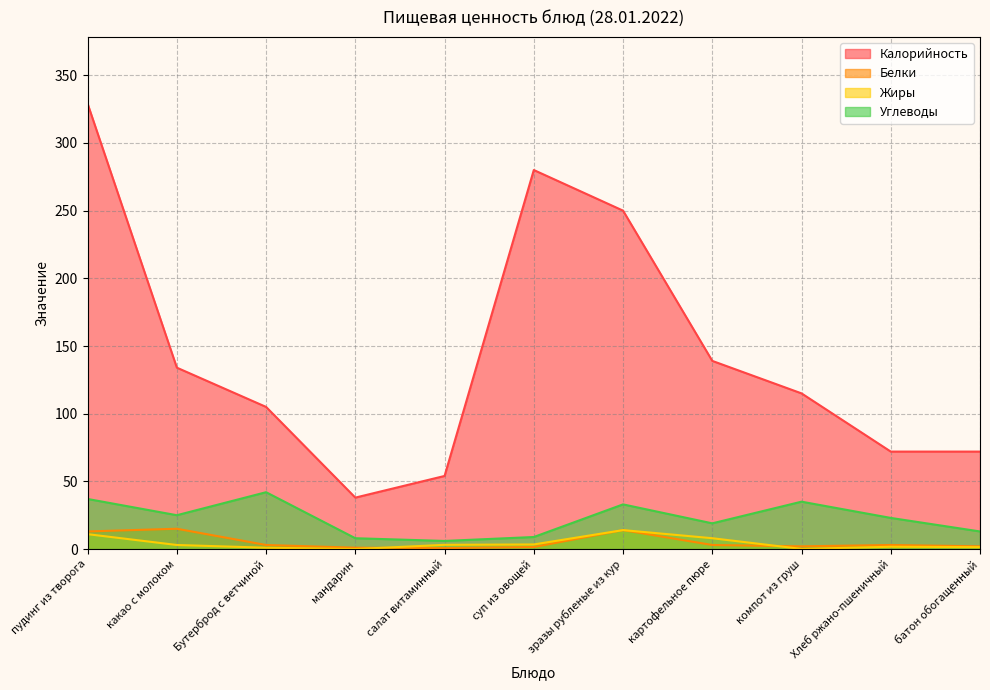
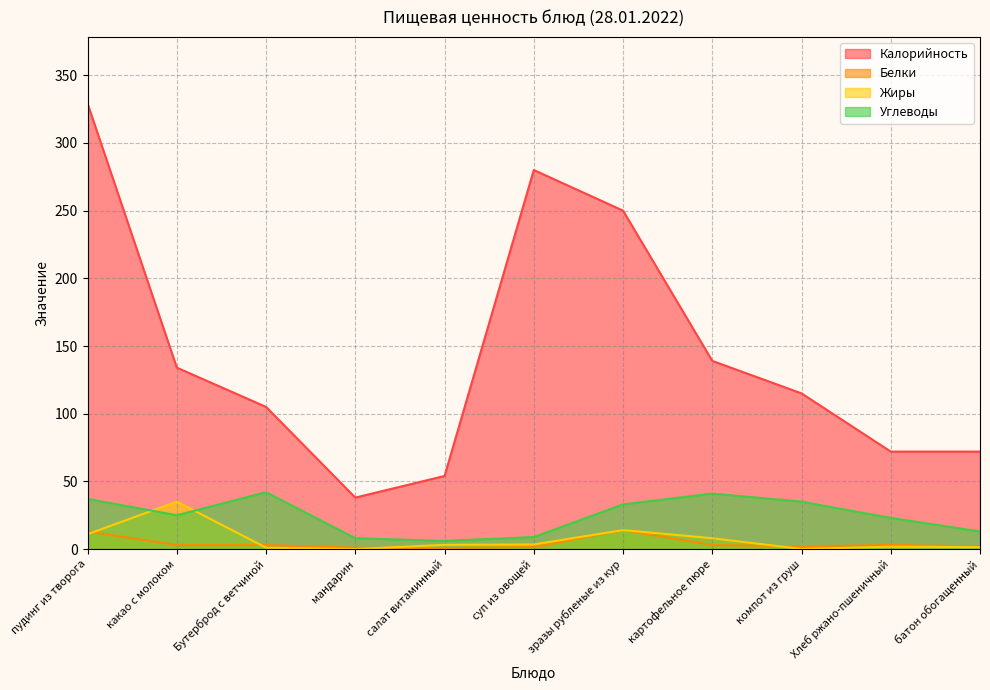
  {
    "Калорийность": {
      "пудинг из творога": 329,
      "какао с молоком": 134,
      "Бутерброд с ветчиной": 105,
      "мандарин": 38,
      "салат витаминный": 54,
      "суп из овощей": 280,
      "зразы рубленые из кур": 250,
      "картофельное пюре": 139,
      "компот из груш": 115,
      "Хлеб ржано-пшеничный": 72,
      "батон обогащенный": 72
    },
    "Белки": {
      "пудинг из творога": 13,
-     "какао с молоком": 15,
+     "какао с молоком": 3,
      "Бутерброд с ветчиной": 3,
      "салат витаминный": 1,
      "картофельное пюре": 3,
      "компот из груш": 2
    },
    "Жиры": {
      "пудинг из творога": 11,
-     "какао с молоком": 3,
+     "какао с молоком": 35,
      "Бутерброд с ветчиной": 1,
      "салат витаминный": 3,
      "картофельное пюре": 8,
      "компот из груш": 0
    },
    "Углеводы": {
      "пудинг из творога": 37,
      "какао с молоком": 25,
      "Бутерброд с ветчиной": 42,
      "мандарин": 8,
      "салат витаминный": 6,
      "суп из овощей": 9,
      "зразы рубленые из кур": 33,
-     "картофельное пюре": 19,
+     "картофельное пюре": 41,
      "компот из груш": 35,
      "Хлеб ржано-пшеничный": 23,
      "батон обогащенный": 13
    }
  }
